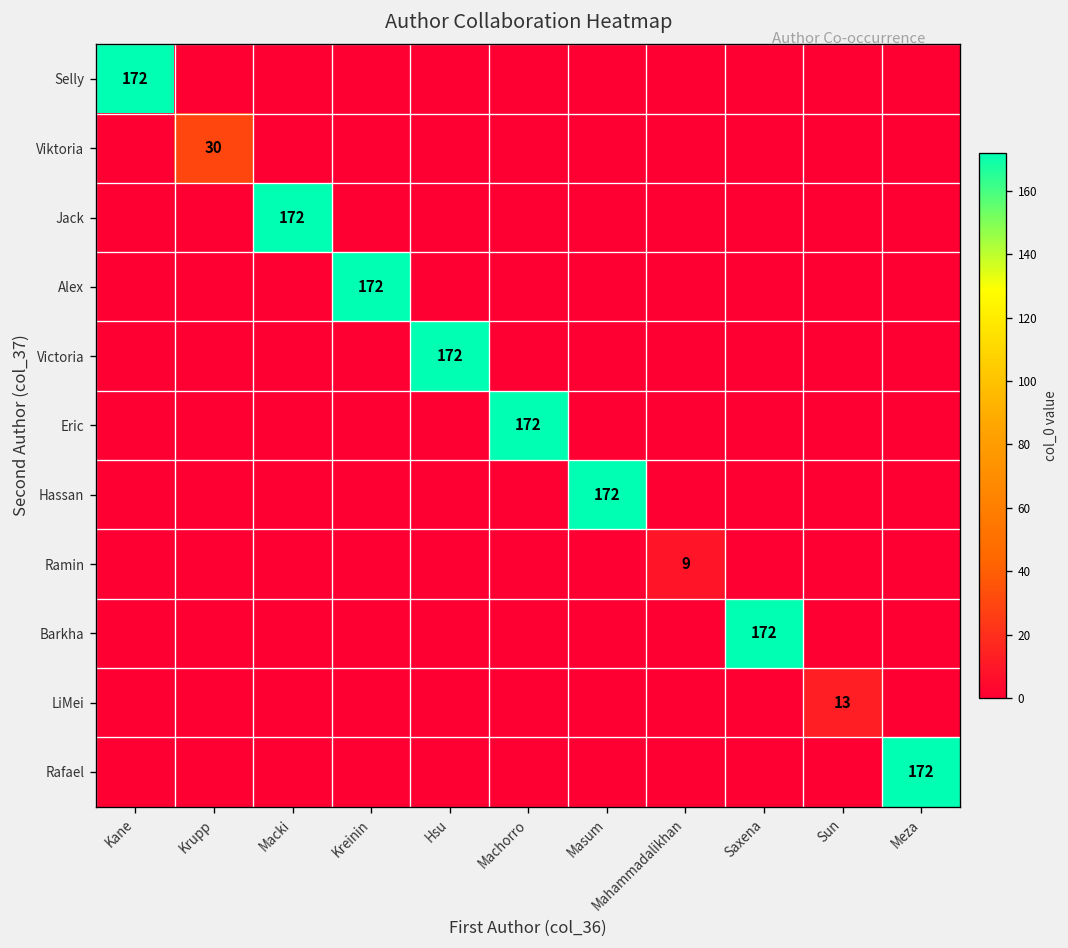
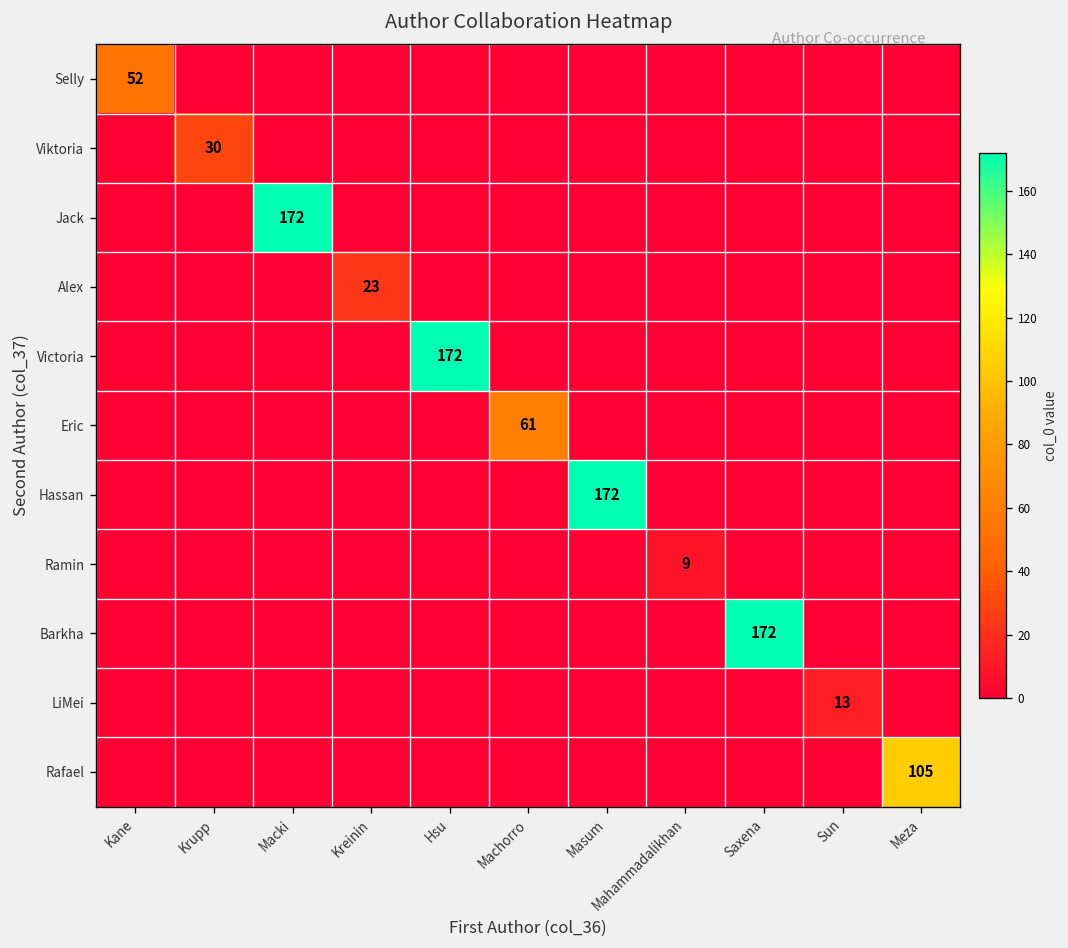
  {
    "Selly": {
-     "Kane": 172
+     "Kane": 52
    },
    "Viktoria": {
      "Krupp": 30
    },
    "Jack": {
      "Macki": 172
    },
    "Alex": {
-     "Kreinin": 172
+     "Kreinin": 23
    },
    "Victoria": {
      "Hsu": 172
    },
    "Eric": {
-     "Machorro": 172
+     "Machorro": 61
    },
    "Hassan": {
      "Masum": 172
    },
    "Ramin": {
      "Mahammadalikhan": 9
    },
    "Barkha": {
      "Saxena": 172
    },
    "LiMei": {
      "Sun": 13
    },
    "Rafael": {
-     "Meza": 172
+     "Meza": 105
    }
  }
